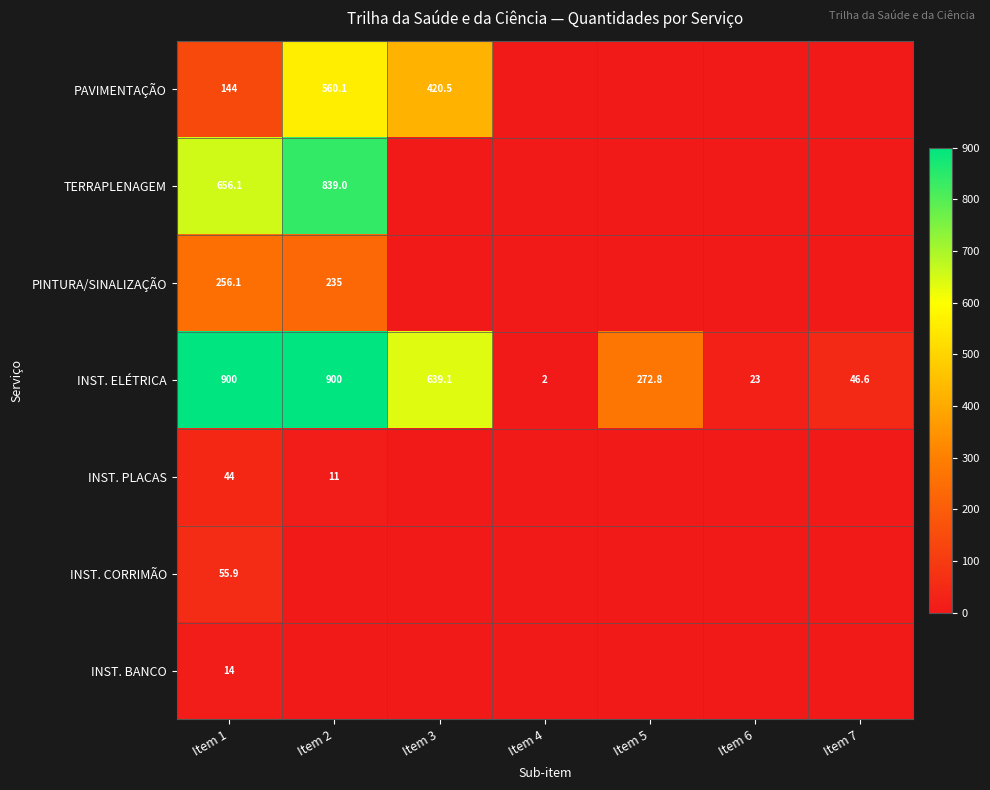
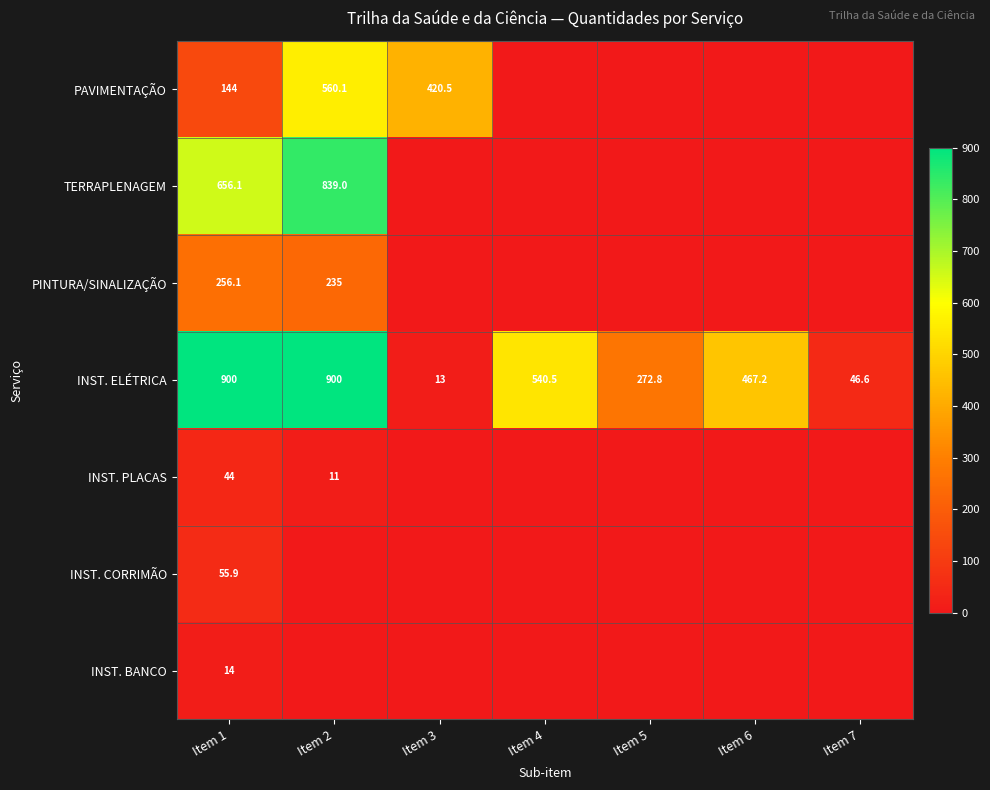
  {
    "PAVIMENTAÇÃO": {
      "Item 1": 144,
      "Item 2": 560.1,
      "Item 3": 420.5
    },
    "TERRAPLENAGEM": {
      "Item 1": 656.1,
      "Item 2": 839.0
    },
    "PINTURA/SINALIZAÇÃO": {
      "Item 1": 256.1,
      "Item 2": 235
    },
    "INST. ELÉTRICA": {
      "Item 1": 900,
      "Item 2": 900,
-     "Item 3": 639.1,
-     "Item 4": 2,
+     "Item 3": 13,
+     "Item 4": 540.5,
      "Item 5": 272.8,
-     "Item 6": 23,
+     "Item 6": 467.2,
      "Item 7": 46.6
    },
    "INST. PLACAS": {
      "Item 1": 44,
      "Item 2": 11
    },
    "INST. CORRIMÃO": {
      "Item 1": 55.9
    },
    "INST. BANCO": {
      "Item 1": 14
    }
  }
